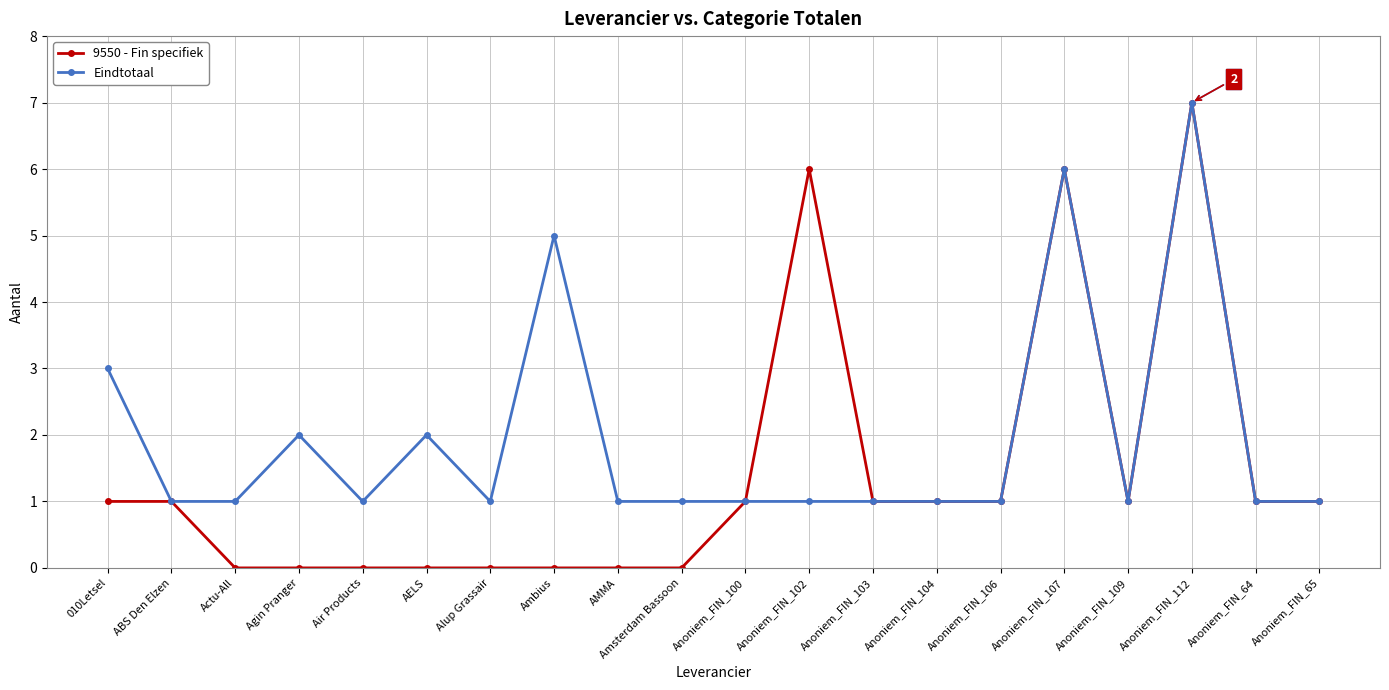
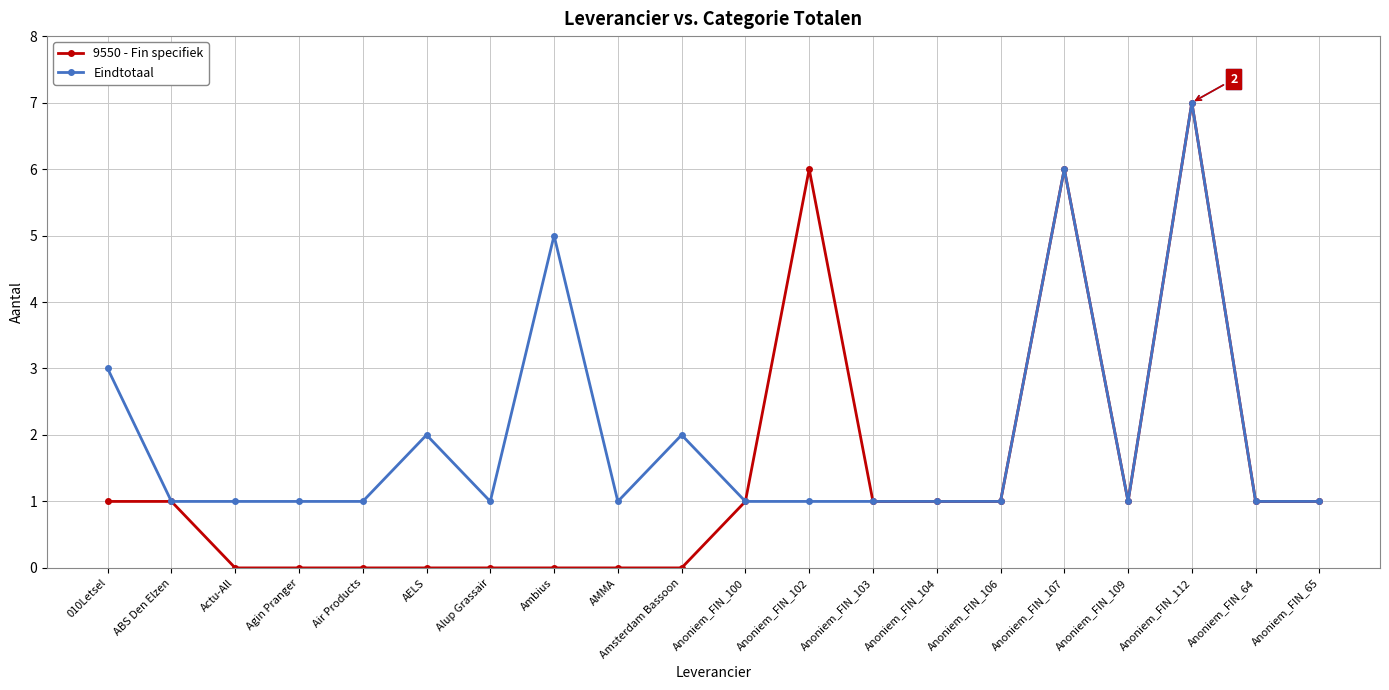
  {
    "9550 - Fin specifiek": {
      "010Letsel": 1,
      "Actu-All": 0,
      "Agin Pranger": 0,
      "Air Products": 0,
      "AELS": 0,
      "Alup Grassair": 0,
      "Ambius": 0,
      "AMMA": 0,
      "Amsterdam Bassoon": 0,
      "Anoniem_FIN_102": 6
    },
    "Eindtotaal": {
      "010Letsel": 3,
      "Actu-All": 1,
-     "Agin Pranger": 2,
+     "Agin Pranger": 1,
      "Air Products": 1,
      "AELS": 2,
      "Alup Grassair": 1,
      "Ambius": 5,
      "AMMA": 1,
-     "Amsterdam Bassoon": 1,
+     "Amsterdam Bassoon": 2,
      "Anoniem_FIN_102": 1
    }
  }
